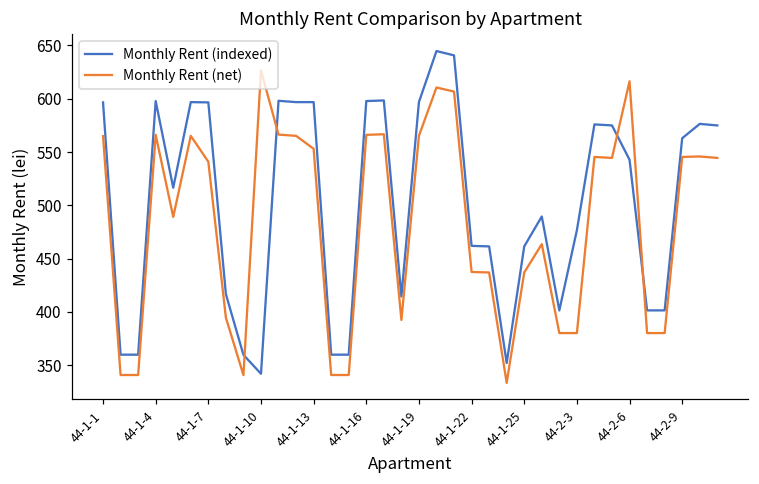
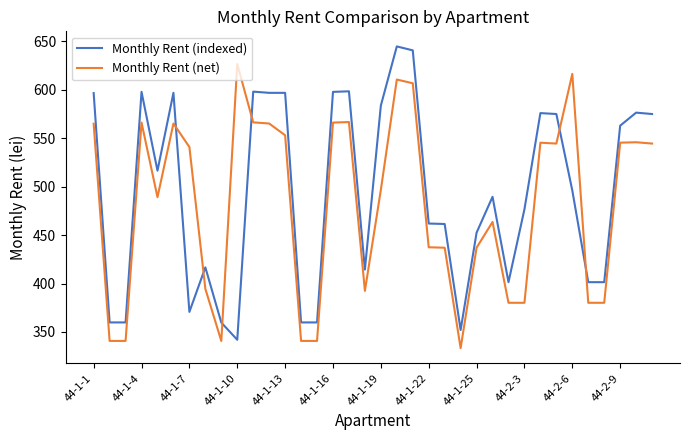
  {
    "Monthly Rent (indexed)": {
      "44-1-1": 600,
      "44-1-4": 600,
-     "44-1-7": 600,
+     "44-1-7": 370,
      "44-1-10": 340,
      "44-1-13": 600,
      "44-1-16": 600,
-     "44-1-19": 600,
+     "44-1-19": 580,
      "44-1-22": 460,
-     "44-1-25": 460,
+     "44-1-25": 450,
      "44-2-3": 480,
-     "44-2-6": 540,
+     "44-2-6": 500,
      "44-2-9": 560
    },
    "Monthly Rent (net)": {
      "44-1-1": 560,
      "44-1-4": 570,
      "44-1-7": 540,
      "44-1-13": 550,
      "44-1-16": 570,
-     "44-1-19": 570,
+     "44-1-19": 500,
      "44-1-22": 440,
      "44-1-25": 440,
      "44-2-3": 380,
      "44-2-6": 620,
      "44-2-9": 550
    }
  }
